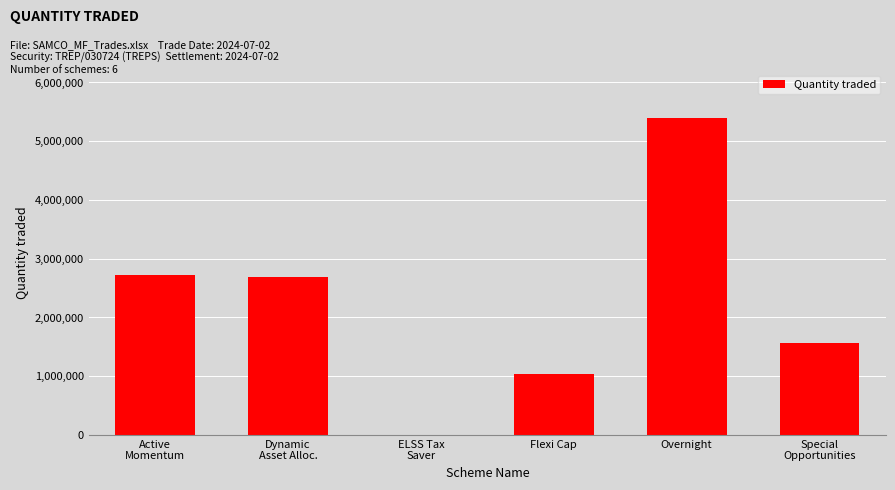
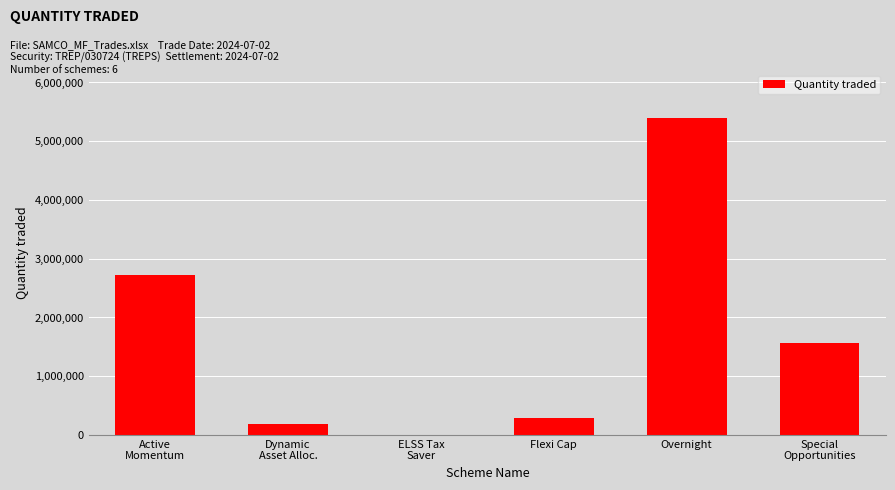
  {
    "Active Momentum": "2,700,000",
-   "Dynamic Asset Alloc.": "2,700,000",
-   "Flexi Cap": "1,000,000",
+   "Dynamic Asset Alloc.": "200,000",
+   "Flexi Cap": "300,000",
    "Overnight": "5,400,000",
    "Special Opportunities": "1,600,000"
  }
